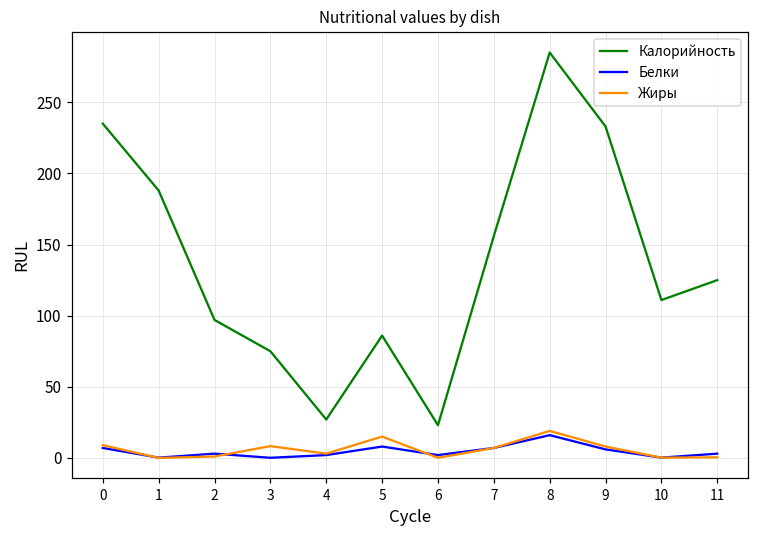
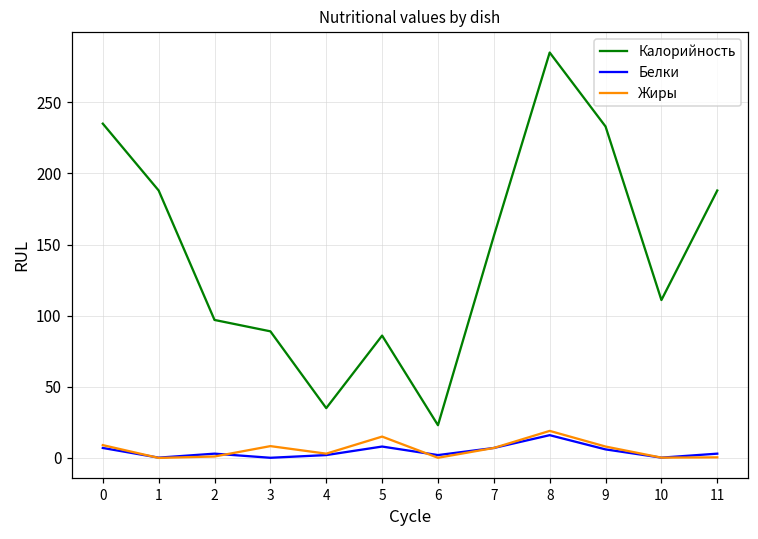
  {
    "Калорийность": {
      "0": 235,
      "1": 188,
      "2": 97,
-     "3": 75,
-     "4": 27,
+     "3": 89,
+     "4": 35,
      "5": 86,
      "6": 23,
      "7": 156,
      "8": 285,
      "9": 233,
      "10": 111,
-     "11": 125
+     "11": 188
    },
    "Белки": {
      "2": 3,
      "3": 0,
      "5": 8,
      "8": 16,
      "11": 3
    },
    "Жиры": {
      "2": 1,
      "3": 8,
      "5": 15,
      "8": 19,
      "11": 0
    }
  }
